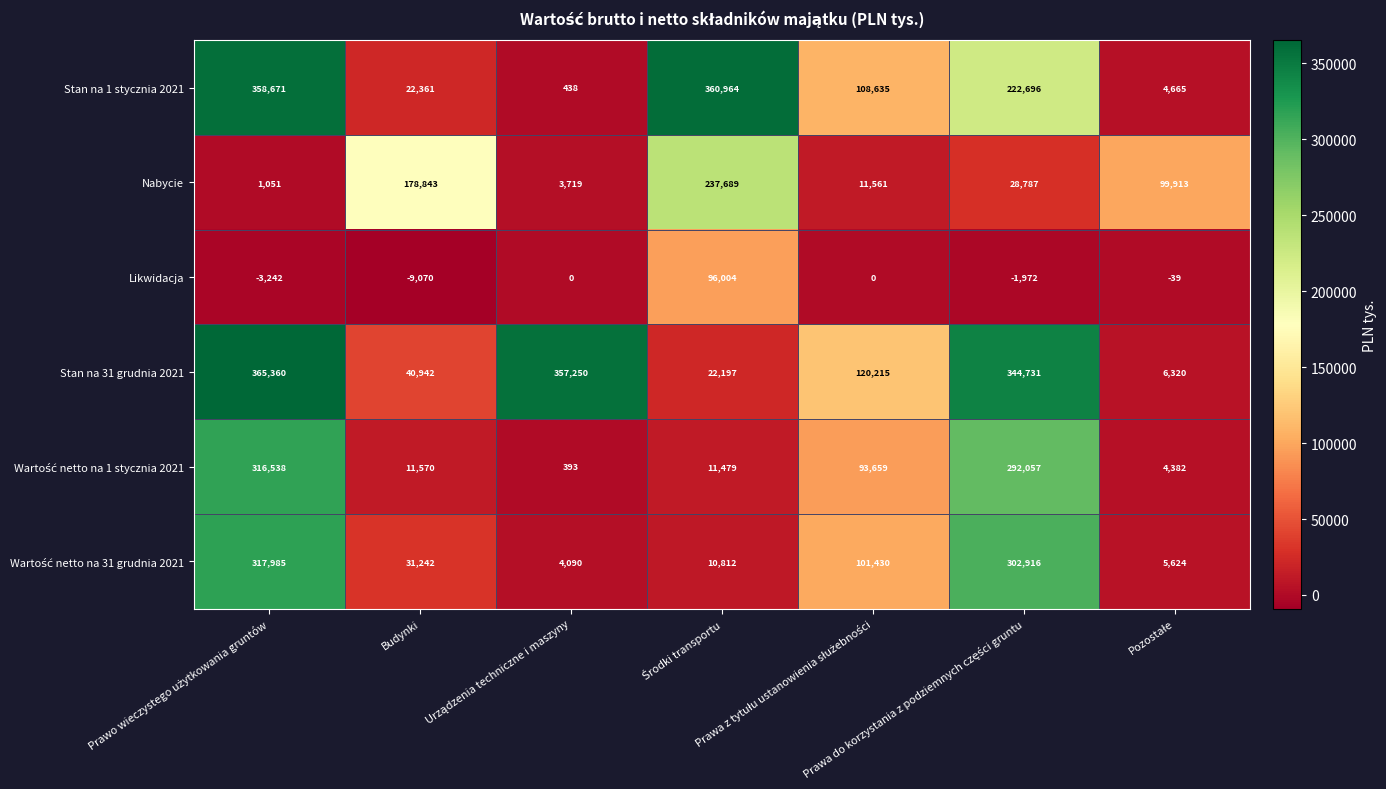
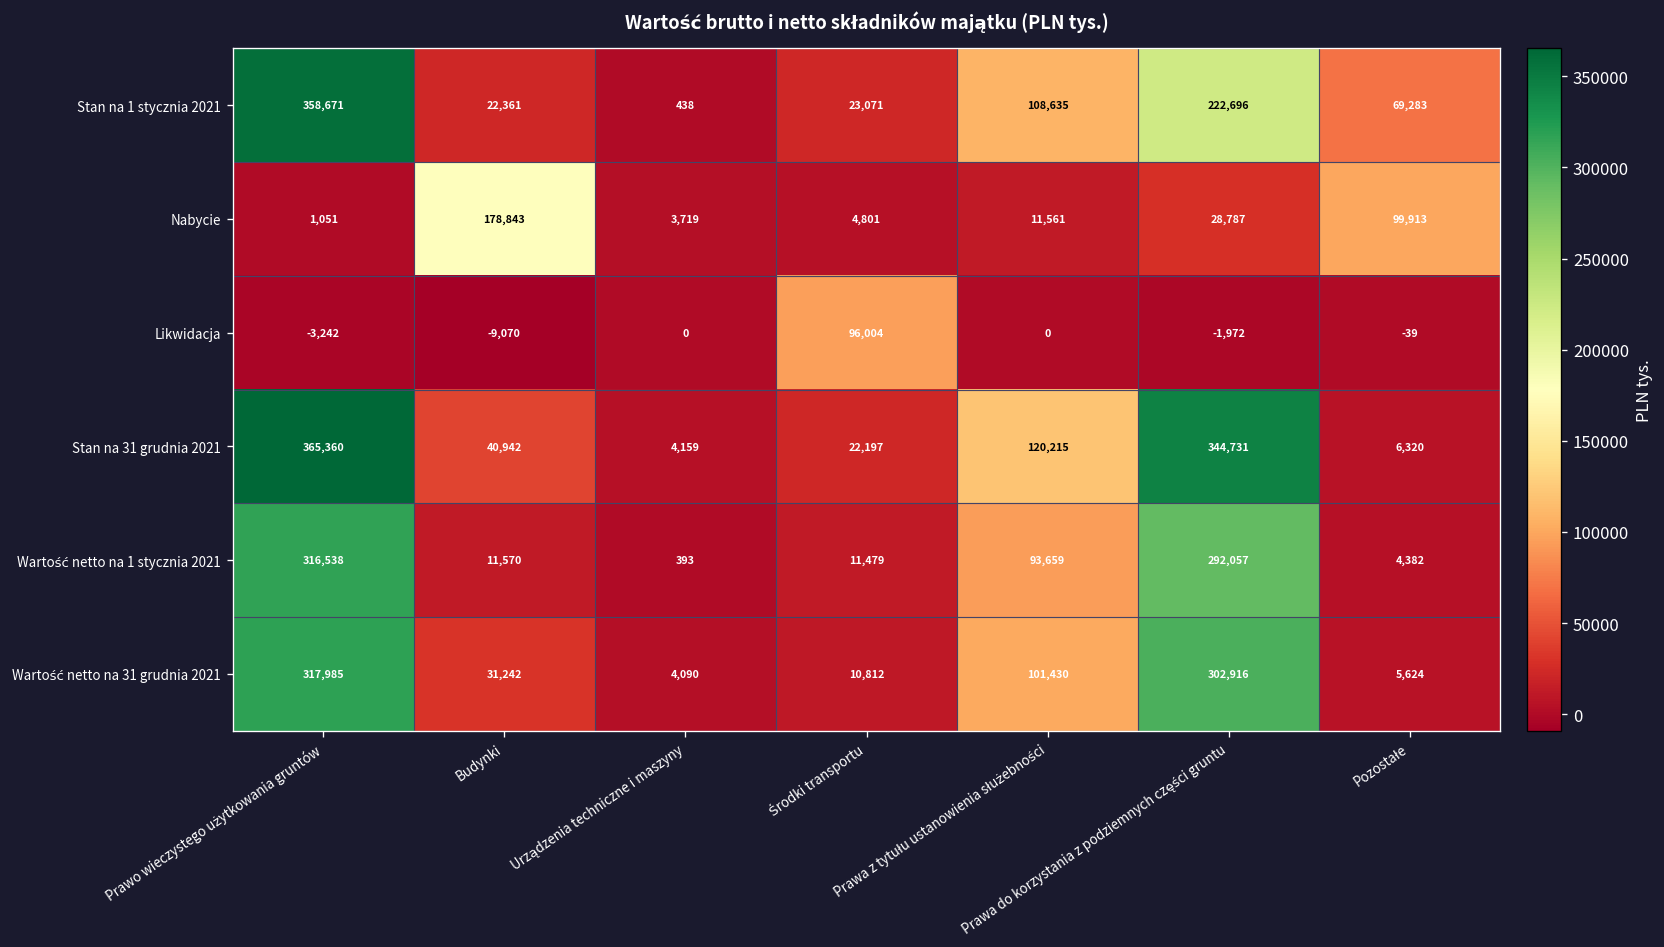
  {
    "Stan na 1 stycznia 2021": {
      "Prawo wieczystego użytkowania gruntów": "358,671",
      "Budynki": "22,361",
      "Urządzenia techniczne i maszyny": "438",
-     "Środki transportu": "360,964",
+     "Środki transportu": "23,071",
      "Prawa z tytułu ustanowienia służebności": "108,635",
      "Prawa do korzystania z podziemnych części gruntu": "222,696",
-     "Pozostałe": "4,665"
+     "Pozostałe": "69,283"
    },
    "Nabycie": {
      "Prawo wieczystego użytkowania gruntów": "1,051",
      "Budynki": "178,843",
      "Urządzenia techniczne i maszyny": "3,719",
-     "Środki transportu": "237,689",
+     "Środki transportu": "4,801",
      "Prawa z tytułu ustanowienia służebności": "11,561",
      "Prawa do korzystania z podziemnych części gruntu": "28,787",
      "Pozostałe": "99,913"
    },
    "Likwidacja": {
      "Prawo wieczystego użytkowania gruntów": "-3,242",
      "Budynki": "-9,070",
      "Urządzenia techniczne i maszyny": "0",
      "Środki transportu": "96,004",
      "Prawa z tytułu ustanowienia służebności": "0",
      "Prawa do korzystania z podziemnych części gruntu": "-1,972",
      "Pozostałe": "-39"
    },
    "Stan na 31 grudnia 2021": {
      "Prawo wieczystego użytkowania gruntów": "365,360",
      "Budynki": "40,942",
-     "Urządzenia techniczne i maszyny": "357,250",
+     "Urządzenia techniczne i maszyny": "4,159",
      "Środki transportu": "22,197",
      "Prawa z tytułu ustanowienia służebności": "120,215",
      "Prawa do korzystania z podziemnych części gruntu": "344,731",
      "Pozostałe": "6,320"
    },
    "Wartość netto na 1 stycznia 2021": {
      "Prawo wieczystego użytkowania gruntów": "316,538",
      "Budynki": "11,570",
      "Urządzenia techniczne i maszyny": "393",
      "Środki transportu": "11,479",
      "Prawa z tytułu ustanowienia służebności": "93,659",
      "Prawa do korzystania z podziemnych części gruntu": "292,057",
      "Pozostałe": "4,382"
    },
    "Wartość netto na 31 grudnia 2021": {
      "Prawo wieczystego użytkowania gruntów": "317,985",
      "Budynki": "31,242",
      "Urządzenia techniczne i maszyny": "4,090",
      "Środki transportu": "10,812",
      "Prawa z tytułu ustanowienia służebności": "101,430",
      "Prawa do korzystania z podziemnych części gruntu": "302,916",
      "Pozostałe": "5,624"
    }
  }
